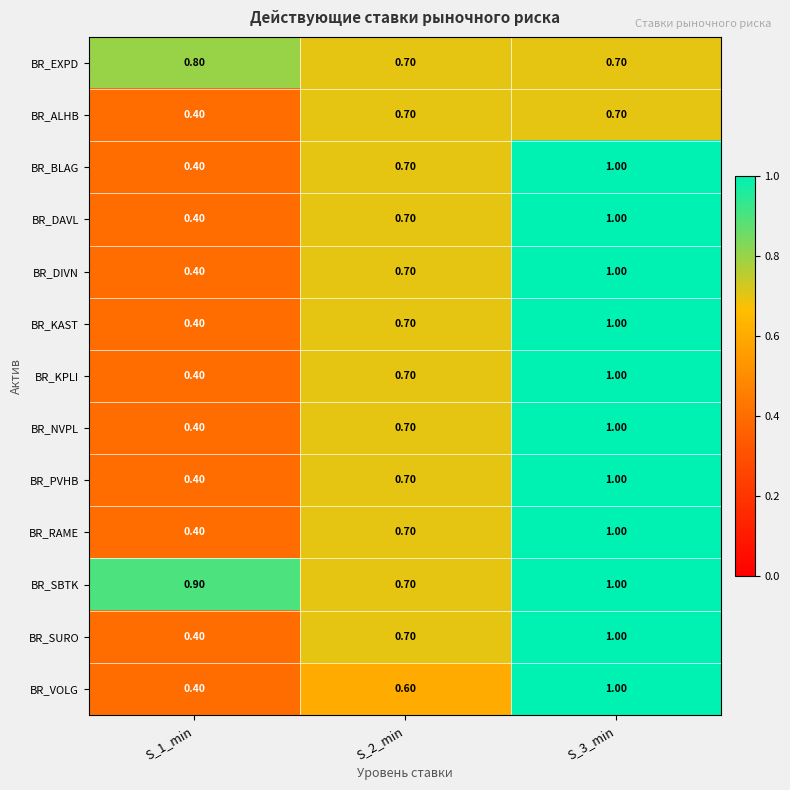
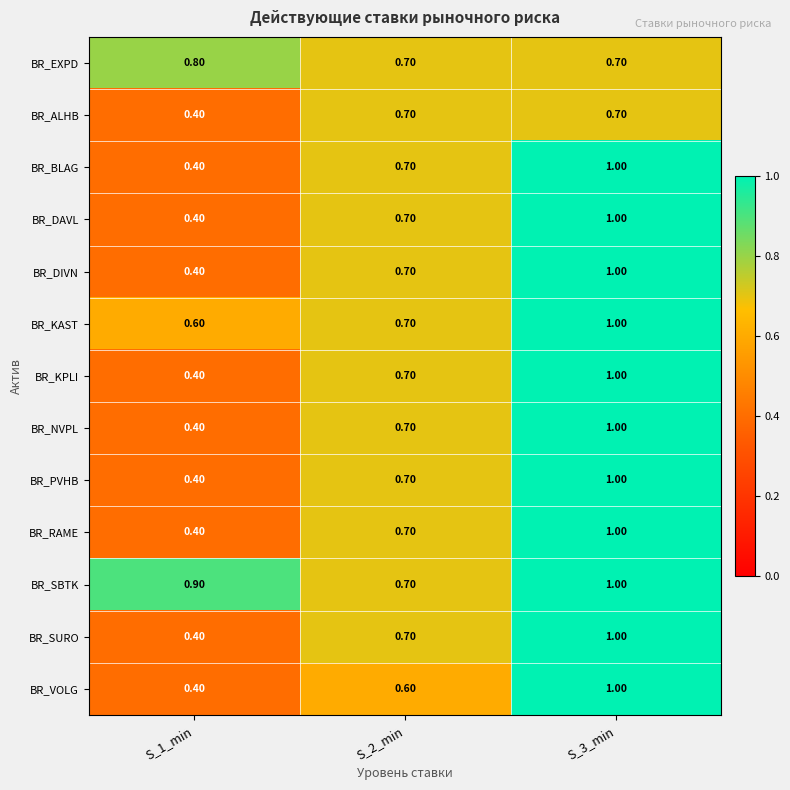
  {
    "BR_EXPD": {
      "S_1_min": 0.80,
      "S_2_min": 0.70,
      "S_3_min": 0.70
    },
    "BR_ALHB": {
      "S_1_min": 0.40,
      "S_2_min": 0.70,
      "S_3_min": 0.70
    },
    "BR_BLAG": {
      "S_1_min": 0.40,
      "S_2_min": 0.70,
      "S_3_min": 1.00
    },
    "BR_DAVL": {
      "S_1_min": 0.40,
      "S_2_min": 0.70,
      "S_3_min": 1.00
    },
    "BR_DIVN": {
      "S_1_min": 0.40,
      "S_2_min": 0.70,
      "S_3_min": 1.00
    },
    "BR_KAST": {
-     "S_1_min": 0.40,
+     "S_1_min": 0.60,
      "S_2_min": 0.70,
      "S_3_min": 1.00
    },
    "BR_KPLI": {
      "S_1_min": 0.40,
      "S_2_min": 0.70,
      "S_3_min": 1.00
    },
    "BR_NVPL": {
      "S_1_min": 0.40,
      "S_2_min": 0.70,
      "S_3_min": 1.00
    },
    "BR_PVHB": {
      "S_1_min": 0.40,
      "S_2_min": 0.70,
      "S_3_min": 1.00
    },
    "BR_RAME": {
      "S_1_min": 0.40,
      "S_2_min": 0.70,
      "S_3_min": 1.00
    },
    "BR_SBTK": {
      "S_1_min": 0.90,
      "S_2_min": 0.70,
      "S_3_min": 1.00
    },
    "BR_SURO": {
      "S_1_min": 0.40,
      "S_2_min": 0.70,
      "S_3_min": 1.00
    },
    "BR_VOLG": {
      "S_1_min": 0.40,
      "S_2_min": 0.60,
      "S_3_min": 1.00
    }
  }
